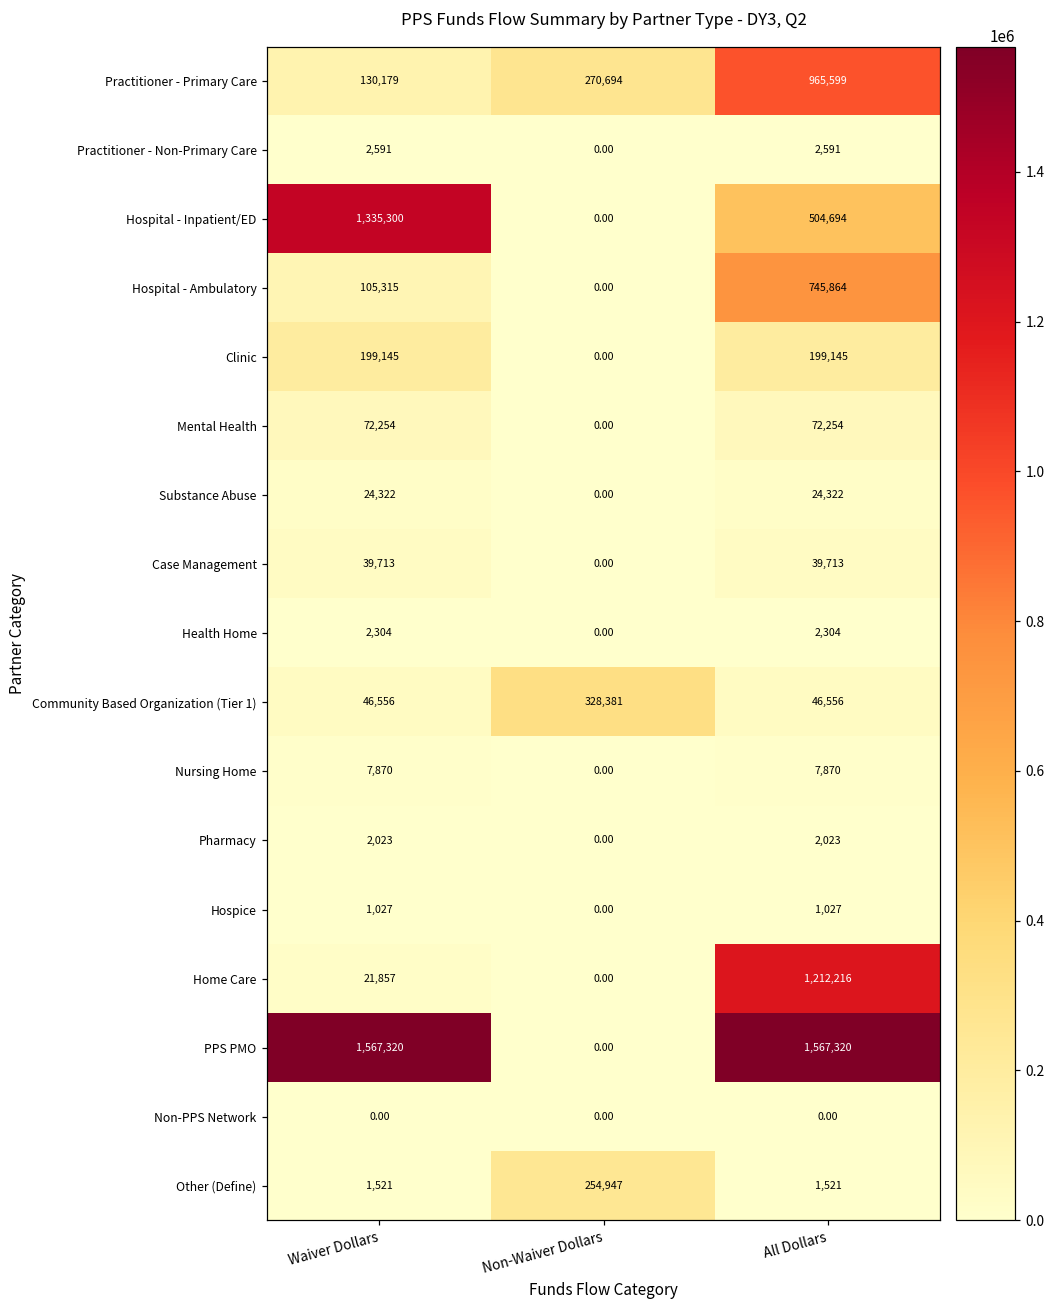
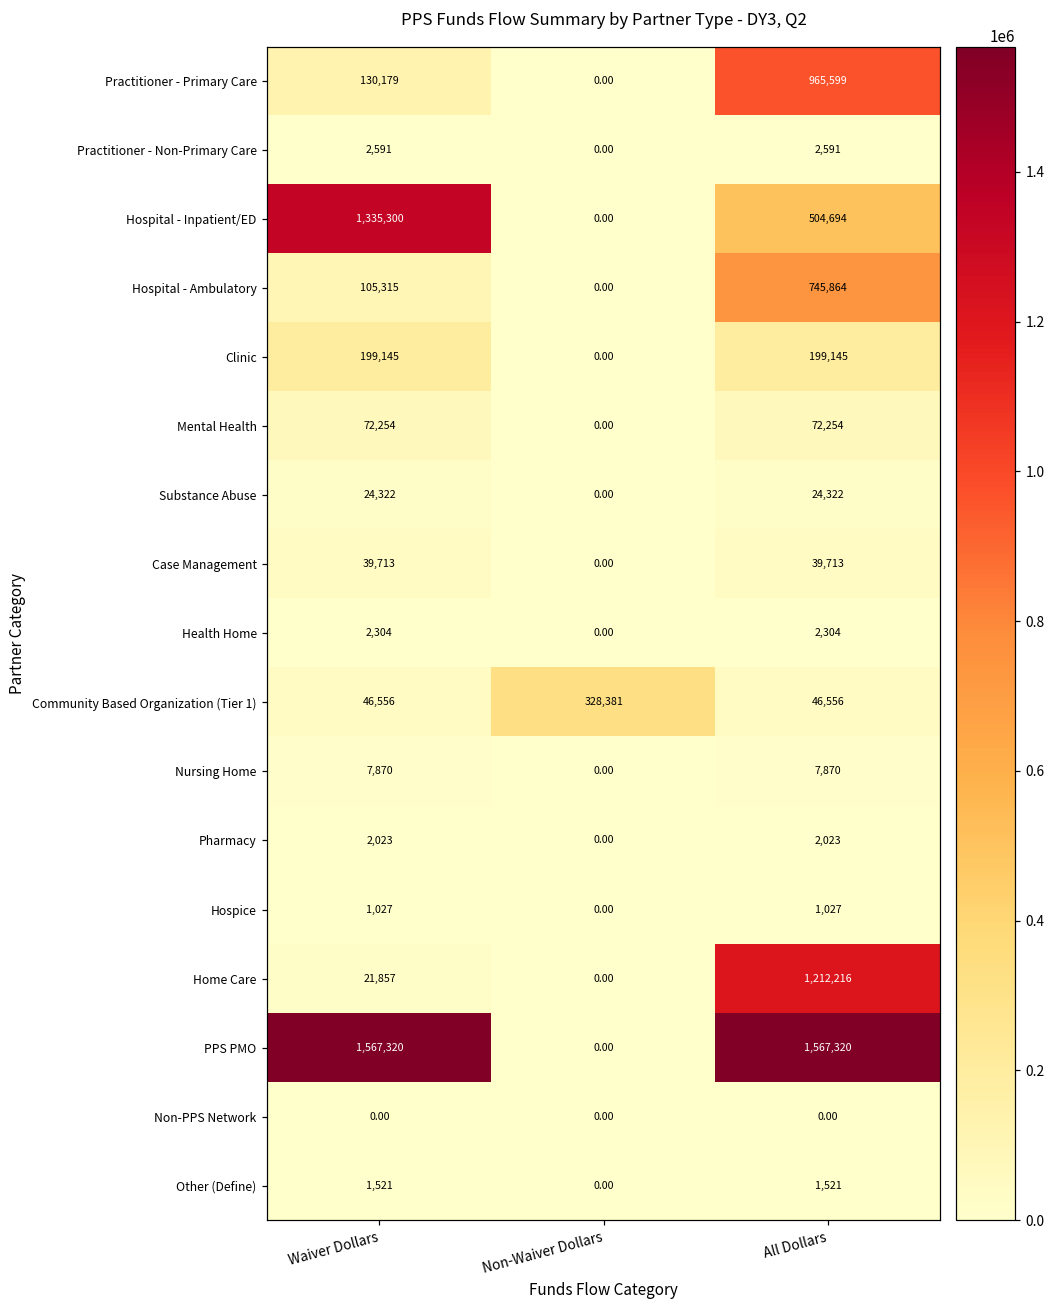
  {
    "Practitioner - Primary Care": {
      "Waiver Dollars": "130,179",
-     "Non-Waiver Dollars": "270,694",
+     "Non-Waiver Dollars": "0.00",
      "All Dollars": "965,599"
    },
    "Practitioner - Non-Primary Care": {
      "Waiver Dollars": "2,591",
      "Non-Waiver Dollars": "0.00",
      "All Dollars": "2,591"
    },
    "Hospital - Inpatient/ED": {
      "Waiver Dollars": "1,335,300",
      "Non-Waiver Dollars": "0.00",
      "All Dollars": "504,694"
    },
    "Hospital - Ambulatory": {
      "Waiver Dollars": "105,315",
      "Non-Waiver Dollars": "0.00",
      "All Dollars": "745,864"
    },
    "Clinic": {
      "Waiver Dollars": "199,145",
      "Non-Waiver Dollars": "0.00",
      "All Dollars": "199,145"
    },
    "Mental Health": {
      "Waiver Dollars": "72,254",
      "Non-Waiver Dollars": "0.00",
      "All Dollars": "72,254"
    },
    "Substance Abuse": {
      "Waiver Dollars": "24,322",
      "Non-Waiver Dollars": "0.00",
      "All Dollars": "24,322"
    },
    "Case Management": {
      "Waiver Dollars": "39,713",
      "Non-Waiver Dollars": "0.00",
      "All Dollars": "39,713"
    },
    "Health Home": {
      "Waiver Dollars": "2,304",
      "Non-Waiver Dollars": "0.00",
      "All Dollars": "2,304"
    },
    "Community Based Organization (Tier 1)": {
      "Waiver Dollars": "46,556",
      "Non-Waiver Dollars": "328,381",
      "All Dollars": "46,556"
    },
    "Nursing Home": {
      "Waiver Dollars": "7,870",
      "Non-Waiver Dollars": "0.00",
      "All Dollars": "7,870"
    },
    "Pharmacy": {
      "Waiver Dollars": "2,023",
      "Non-Waiver Dollars": "0.00",
      "All Dollars": "2,023"
    },
    "Hospice": {
      "Waiver Dollars": "1,027",
      "Non-Waiver Dollars": "0.00",
      "All Dollars": "1,027"
    },
    "Home Care": {
      "Waiver Dollars": "21,857",
      "Non-Waiver Dollars": "0.00",
      "All Dollars": "1,212,216"
    },
    "PPS PMO": {
      "Waiver Dollars": "1,567,320",
      "Non-Waiver Dollars": "0.00",
      "All Dollars": "1,567,320"
    },
    "Non-PPS Network": {
      "Waiver Dollars": "0.00",
      "Non-Waiver Dollars": "0.00",
      "All Dollars": "0.00"
    },
    "Other (Define)": {
      "Waiver Dollars": "1,521",
-     "Non-Waiver Dollars": "254,947",
+     "Non-Waiver Dollars": "0.00",
      "All Dollars": "1,521"
    }
  }
